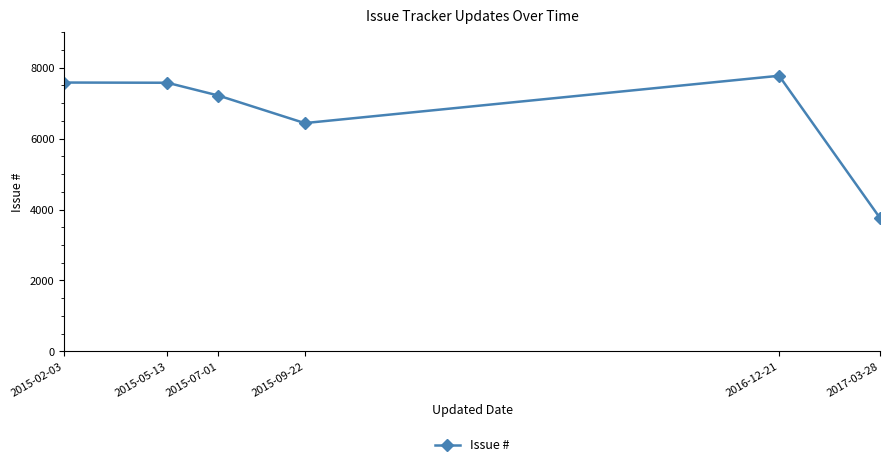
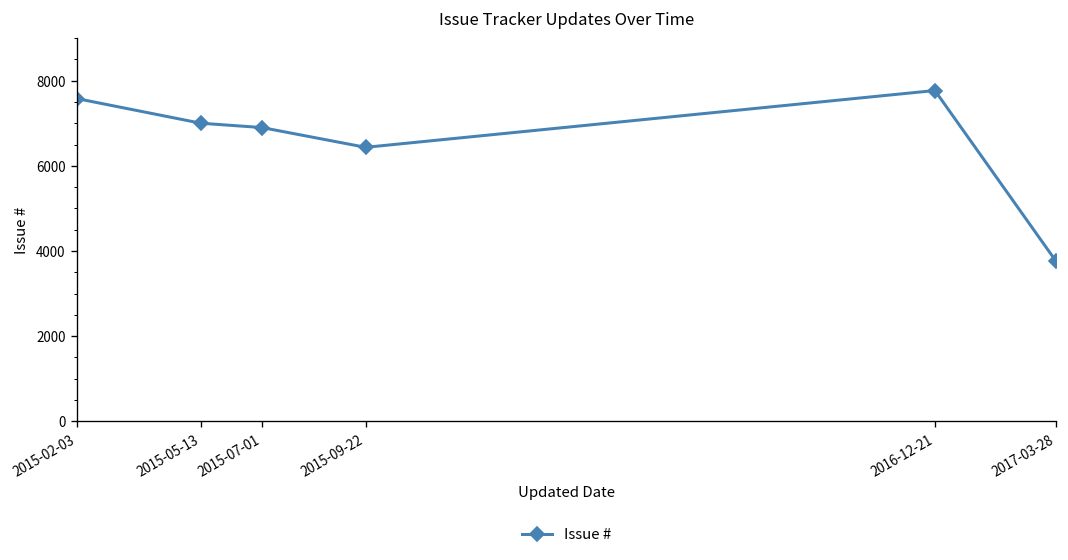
  {
    "2015-02-03": 7600,
-   "2015-05-13": 7600,
-   "2015-07-01": 7200,
+   "2015-05-13": 7000,
+   "2015-07-01": 6900,
    "2015-09-22": 6400,
    "2016-12-21": 7800,
    "2017-03-28": 3800
  }
